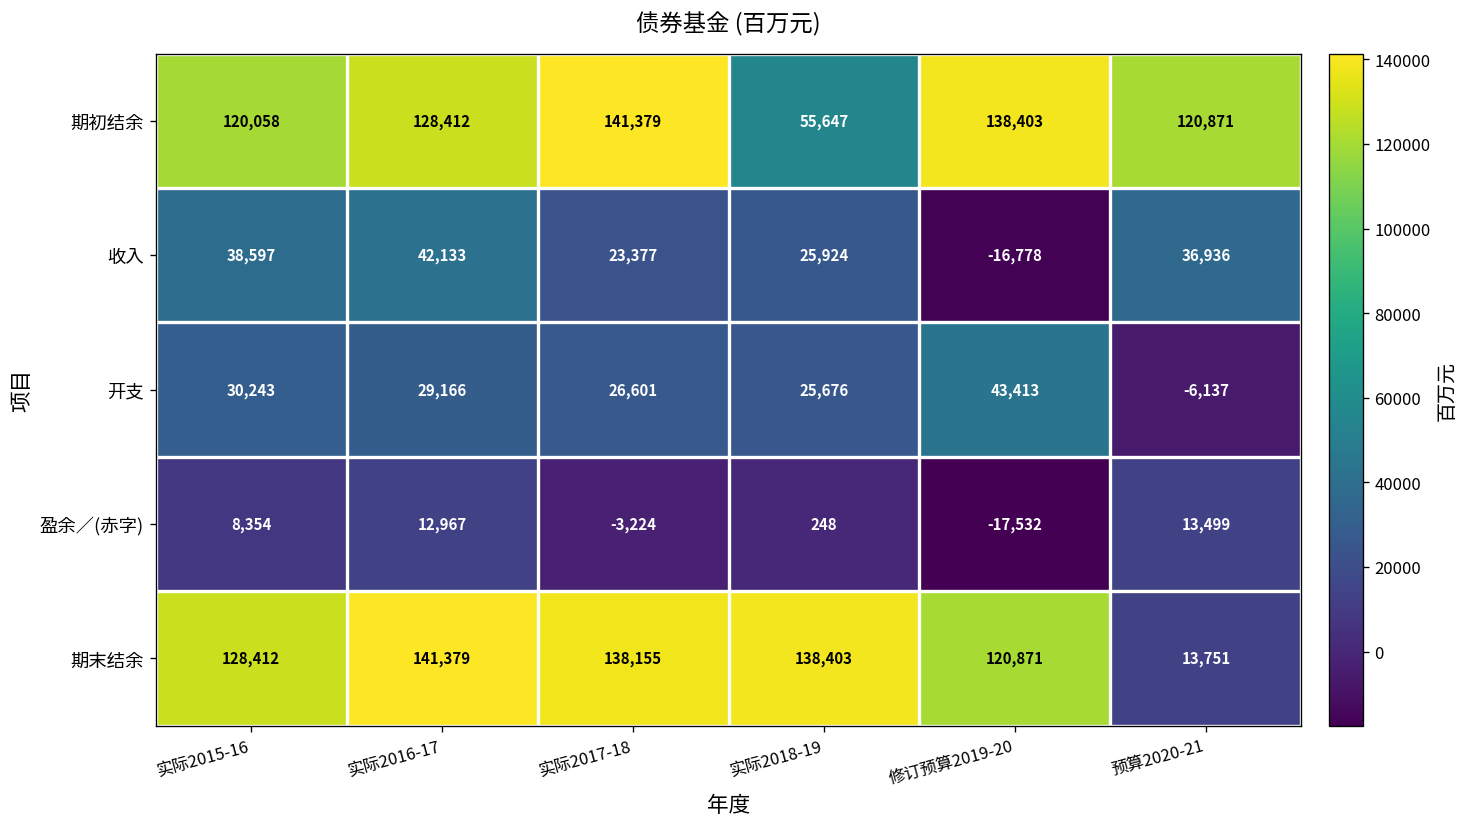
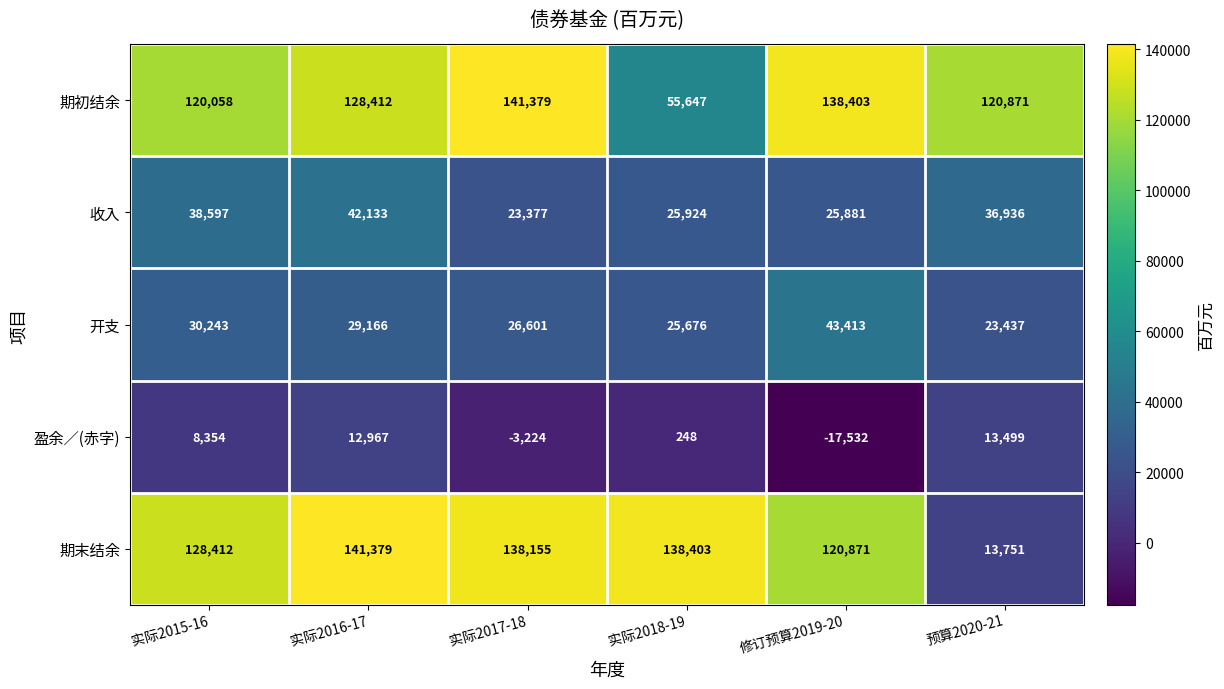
  {
    "期初结余": {
      "实际2015-16": "120,058",
      "实际2016-17": "128,412",
      "实际2017-18": "141,379",
      "实际2018-19": "55,647",
      "修订预算2019-20": "138,403",
      "预算2020-21": "120,871"
    },
    "收入": {
      "实际2015-16": "38,597",
      "实际2016-17": "42,133",
      "实际2017-18": "23,377",
      "实际2018-19": "25,924",
-     "修订预算2019-20": "-16,778",
+     "修订预算2019-20": "25,881",
      "预算2020-21": "36,936"
    },
    "开支": {
      "实际2015-16": "30,243",
      "实际2016-17": "29,166",
      "实际2017-18": "26,601",
      "实际2018-19": "25,676",
      "修订预算2019-20": "43,413",
-     "预算2020-21": "-6,137"
+     "预算2020-21": "23,437"
    },
    "盈余／(赤字)": {
      "实际2015-16": "8,354",
      "实际2016-17": "12,967",
      "实际2017-18": "-3,224",
      "实际2018-19": "248",
      "修订预算2019-20": "-17,532",
      "预算2020-21": "13,499"
    },
    "期末结余": {
      "实际2015-16": "128,412",
      "实际2016-17": "141,379",
      "实际2017-18": "138,155",
      "实际2018-19": "138,403",
      "修订预算2019-20": "120,871",
      "预算2020-21": "13,751"
    }
  }
